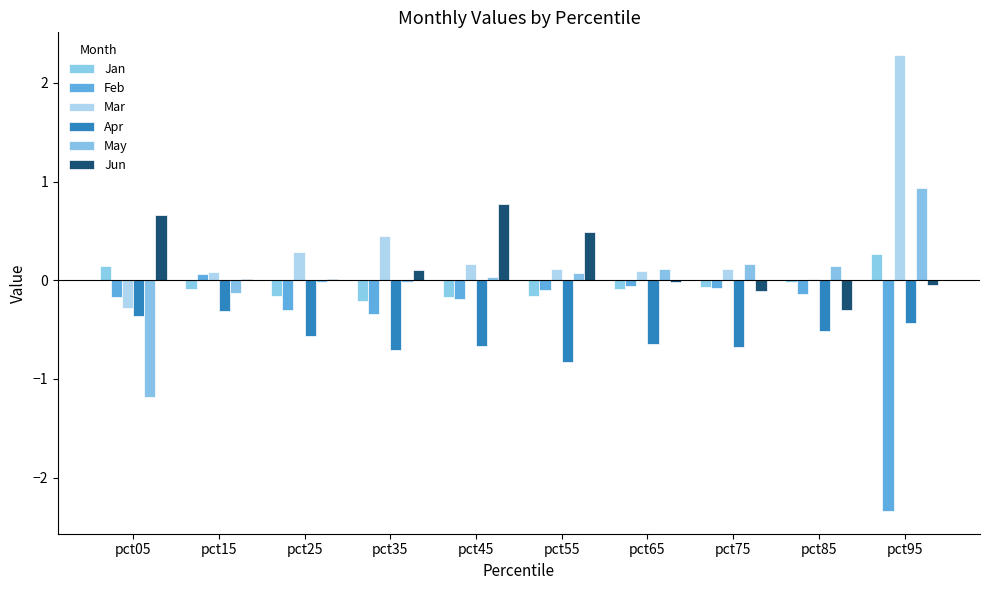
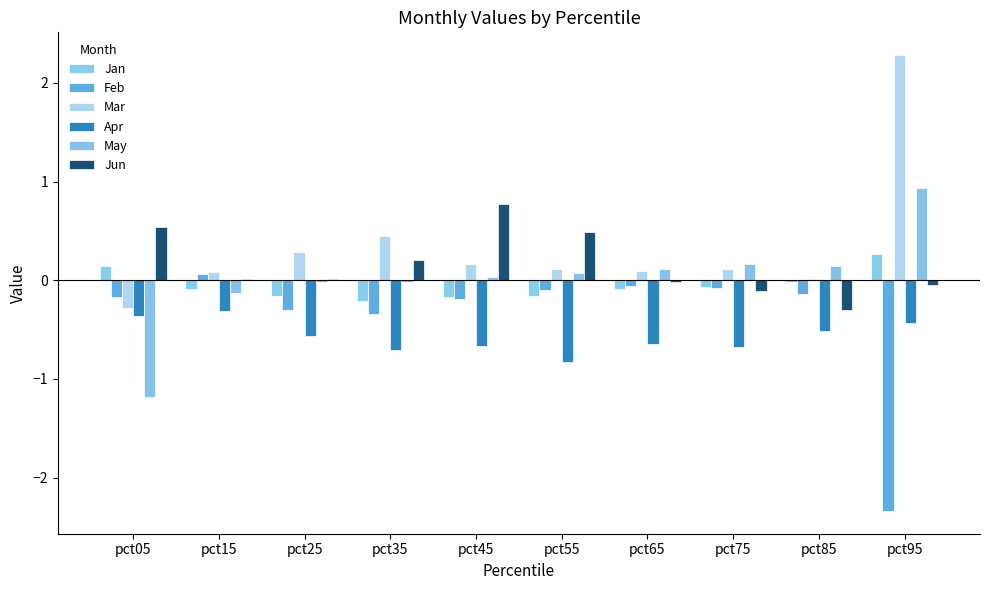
  {
    "Apr": {
      "pct05": -0.4,
      "pct15": -0.3,
      "pct25": -0.6,
      "pct35": -0.7,
      "pct45": -0.7,
      "pct55": -0.8,
      "pct65": -0.6,
      "pct75": -0.7,
      "pct85": -0.5,
      "pct95": -0.4
    },
    "Jun": {
-     "pct05": 0.7,
-     "pct35": 0.1,
+     "pct05": 0.5,
+     "pct35": 0.2,
      "pct45": 0.8,
      "pct55": 0.5,
      "pct75": -0.1,
      "pct85": -0.3,
      "pct95": 0.0
    }
  }
